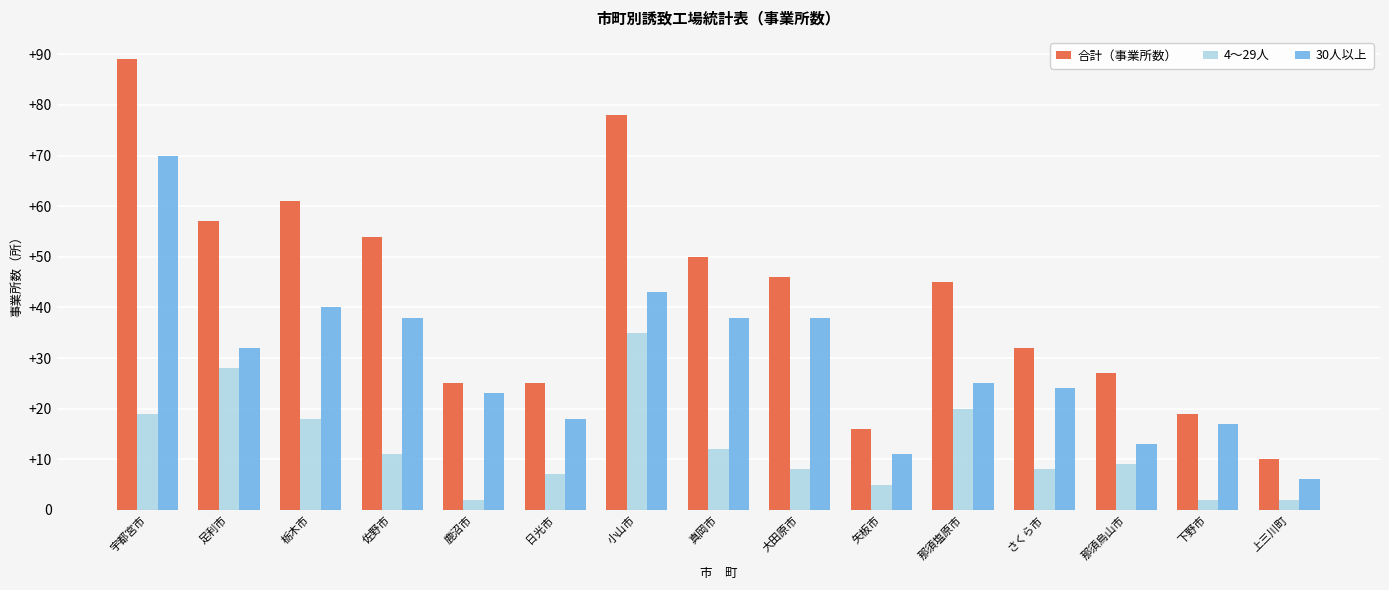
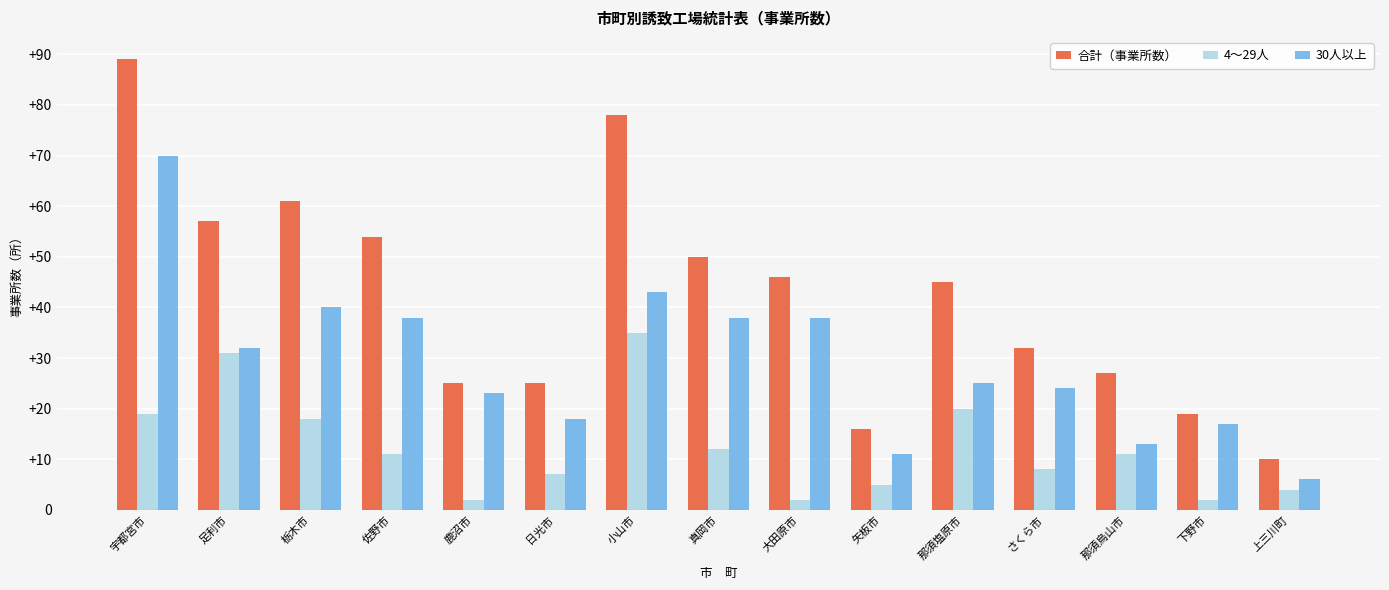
  {
    "合計（事業所数）": {
      "宇都宮市": "+89",
      "足利市": "+57",
      "栃木市": "+61",
      "佐野市": "+54",
      "鹿沼市": "+25",
      "日光市": "+25",
      "小山市": "+78",
      "真岡市": "+50",
      "大田原市": "+46",
      "矢板市": "+16",
      "那須塩原市": "+45",
      "さくら市": "+32",
      "那須烏山市": "+27",
      "下野市": "+19",
      "上三川町": "+10"
    },
    "4～29人": {
      "宇都宮市": "+19",
-     "足利市": "+28",
+     "足利市": "+31",
      "栃木市": "+18",
      "佐野市": "+11",
      "鹿沼市": "+2",
      "日光市": "+7",
      "小山市": "+35",
      "真岡市": "+12",
-     "大田原市": "+8",
+     "大田原市": "+2",
      "矢板市": "+5",
      "那須塩原市": "+20",
      "さくら市": "+8",
-     "那須烏山市": "+9",
+     "那須烏山市": "+11",
      "下野市": "+2",
-     "上三川町": "+2"
+     "上三川町": "+4"
    },
    "30人以上": {
      "宇都宮市": "+70",
      "足利市": "+32",
      "栃木市": "+40",
      "佐野市": "+38",
      "鹿沼市": "+23",
      "日光市": "+18",
      "小山市": "+43",
      "真岡市": "+38",
      "大田原市": "+38",
      "矢板市": "+11",
      "那須塩原市": "+25",
      "さくら市": "+24",
      "那須烏山市": "+13",
      "下野市": "+17",
      "上三川町": "+6"
    }
  }
